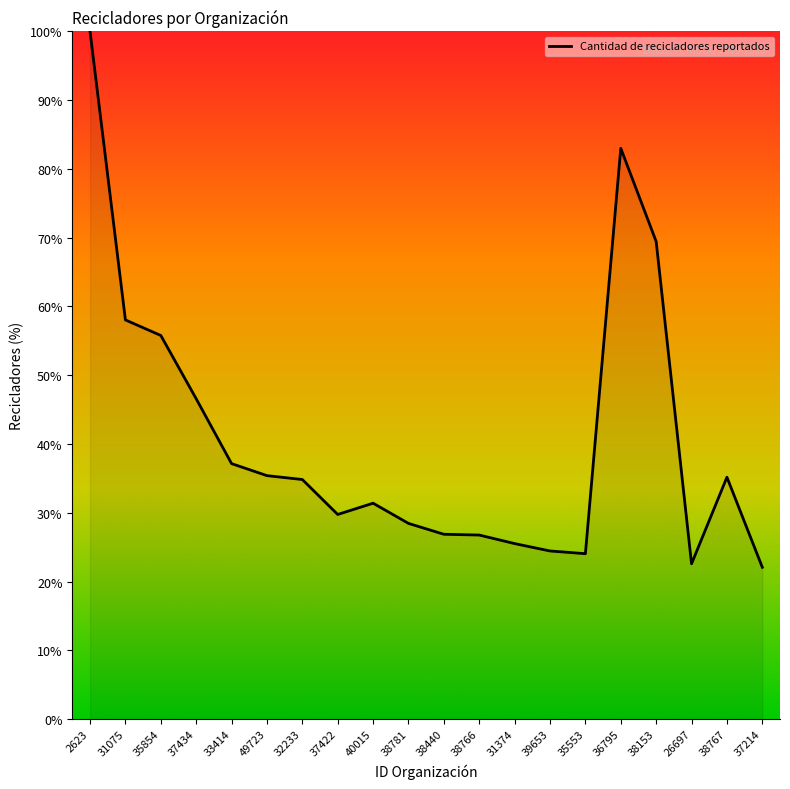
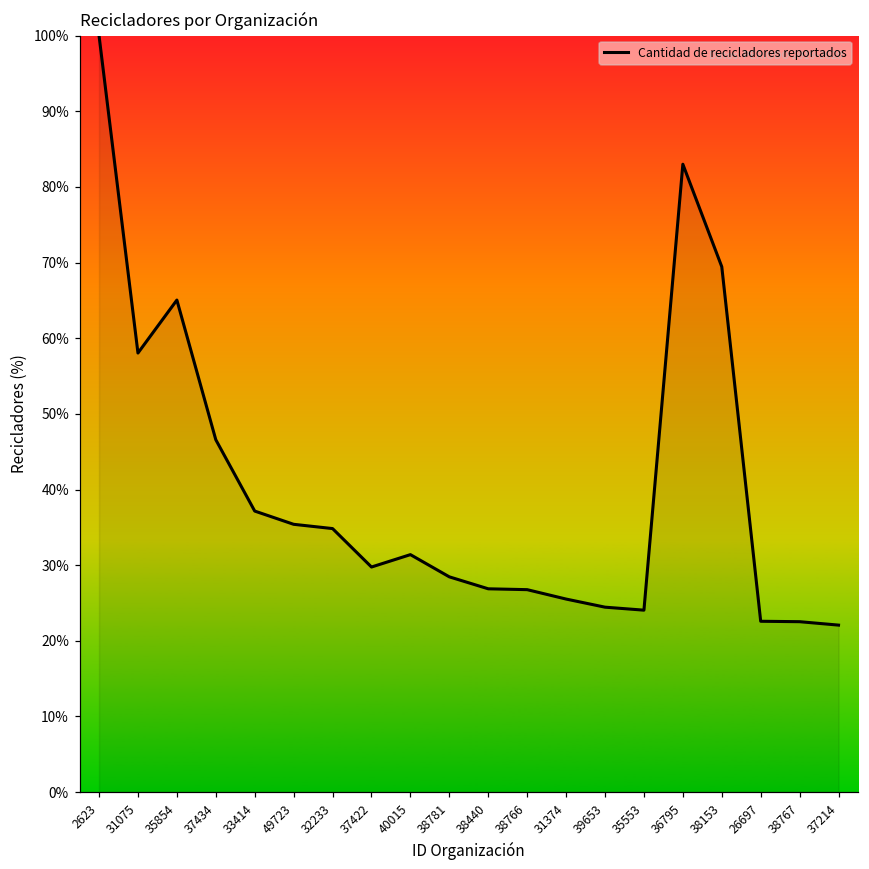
  {
    "2623": "100%",
    "31075": "58%",
-   "35854": "56%",
+   "35854": "65%",
    "37434": "47%",
    "33414": "37%",
    "49723": "35%",
    "32233": "35%",
    "37422": "30%",
    "40015": "31%",
    "38781": "28%",
    "38440": "27%",
    "38766": "27%",
    "31374": "26%",
    "39653": "24%",
    "35553": "24%",
    "36795": "83%",
    "38153": "69%",
    "26697": "23%",
-   "38767": "35%",
+   "38767": "23%",
    "37214": "22%"
  }
